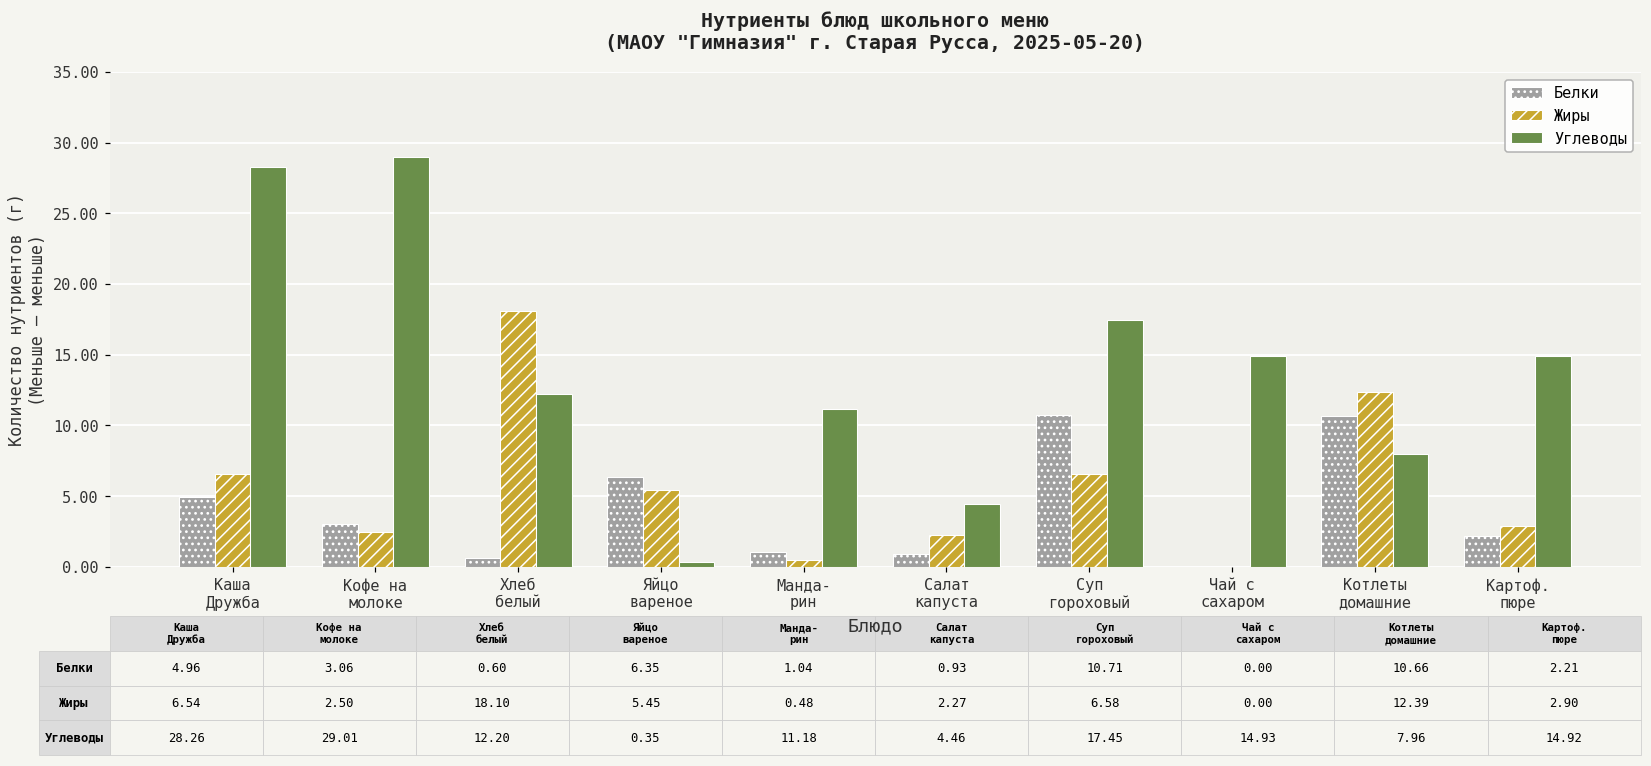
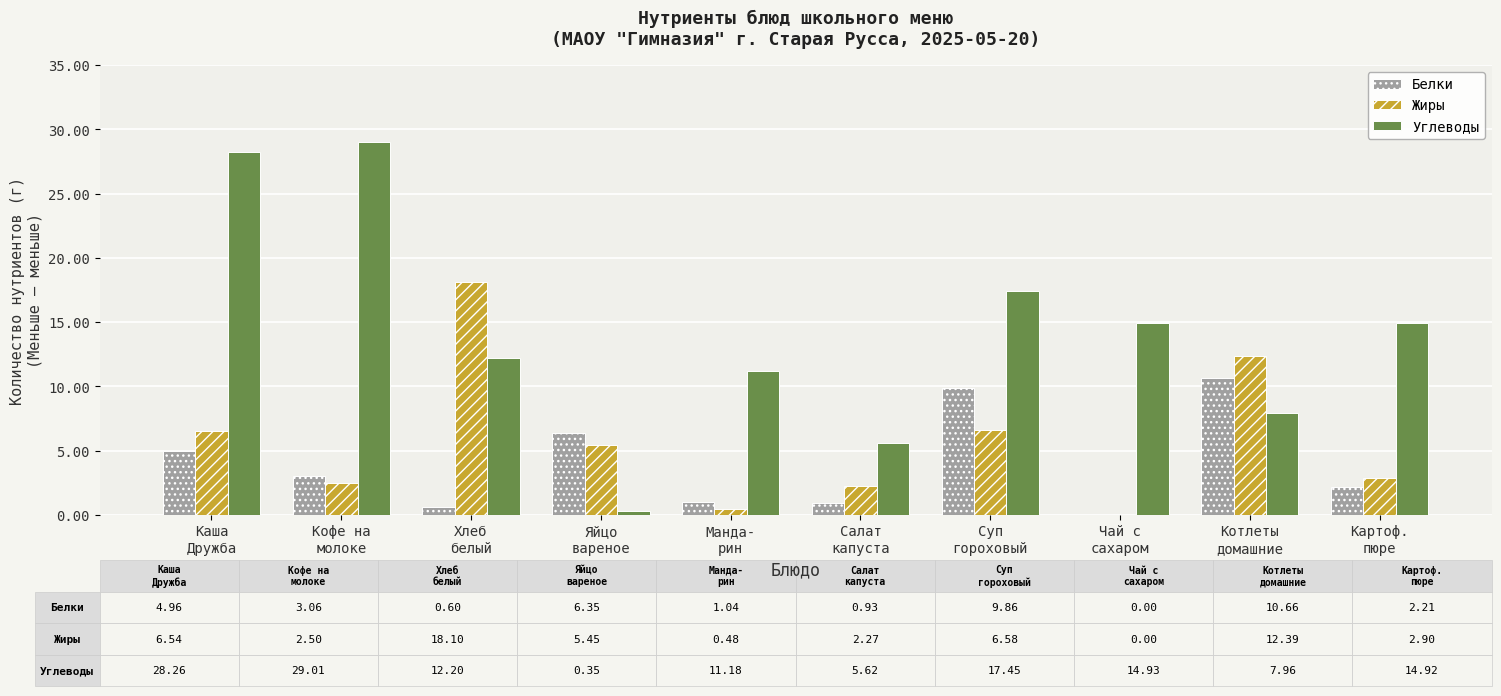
  {
    "Белки": {
-     "Суп гороховый": 10.71
+     "Суп гороховый": 9.86
    },
    "Жиры": {
      "Каша Дружба": 6.5,
      "Кофе на молоке": 2.5,
      "Хлеб белый": 18.1,
      "Яйцо вареное": 5.5,
      "Манда- рин": 0.5,
      "Салат капуста": 2.3,
      "Суп гороховый": 6.6,
      "Чай с сахаром": 0.0,
      "Котлеты домашние": 12.4,
      "Картоф. пюре": 2.9
    },
    "Углеводы": {
-     "Салат капуста": 4.46
+     "Салат капуста": 5.62
    }
  }
